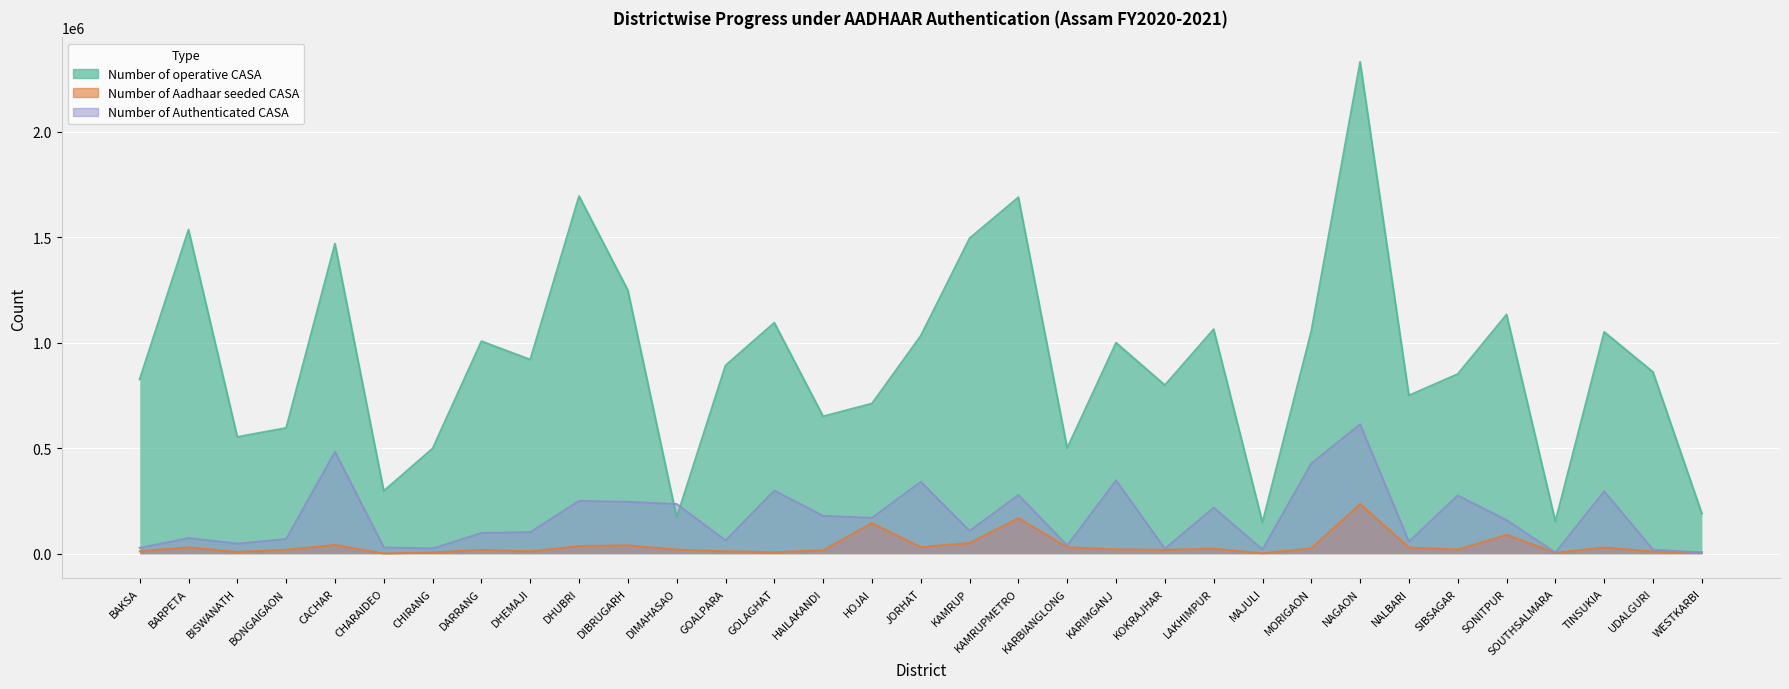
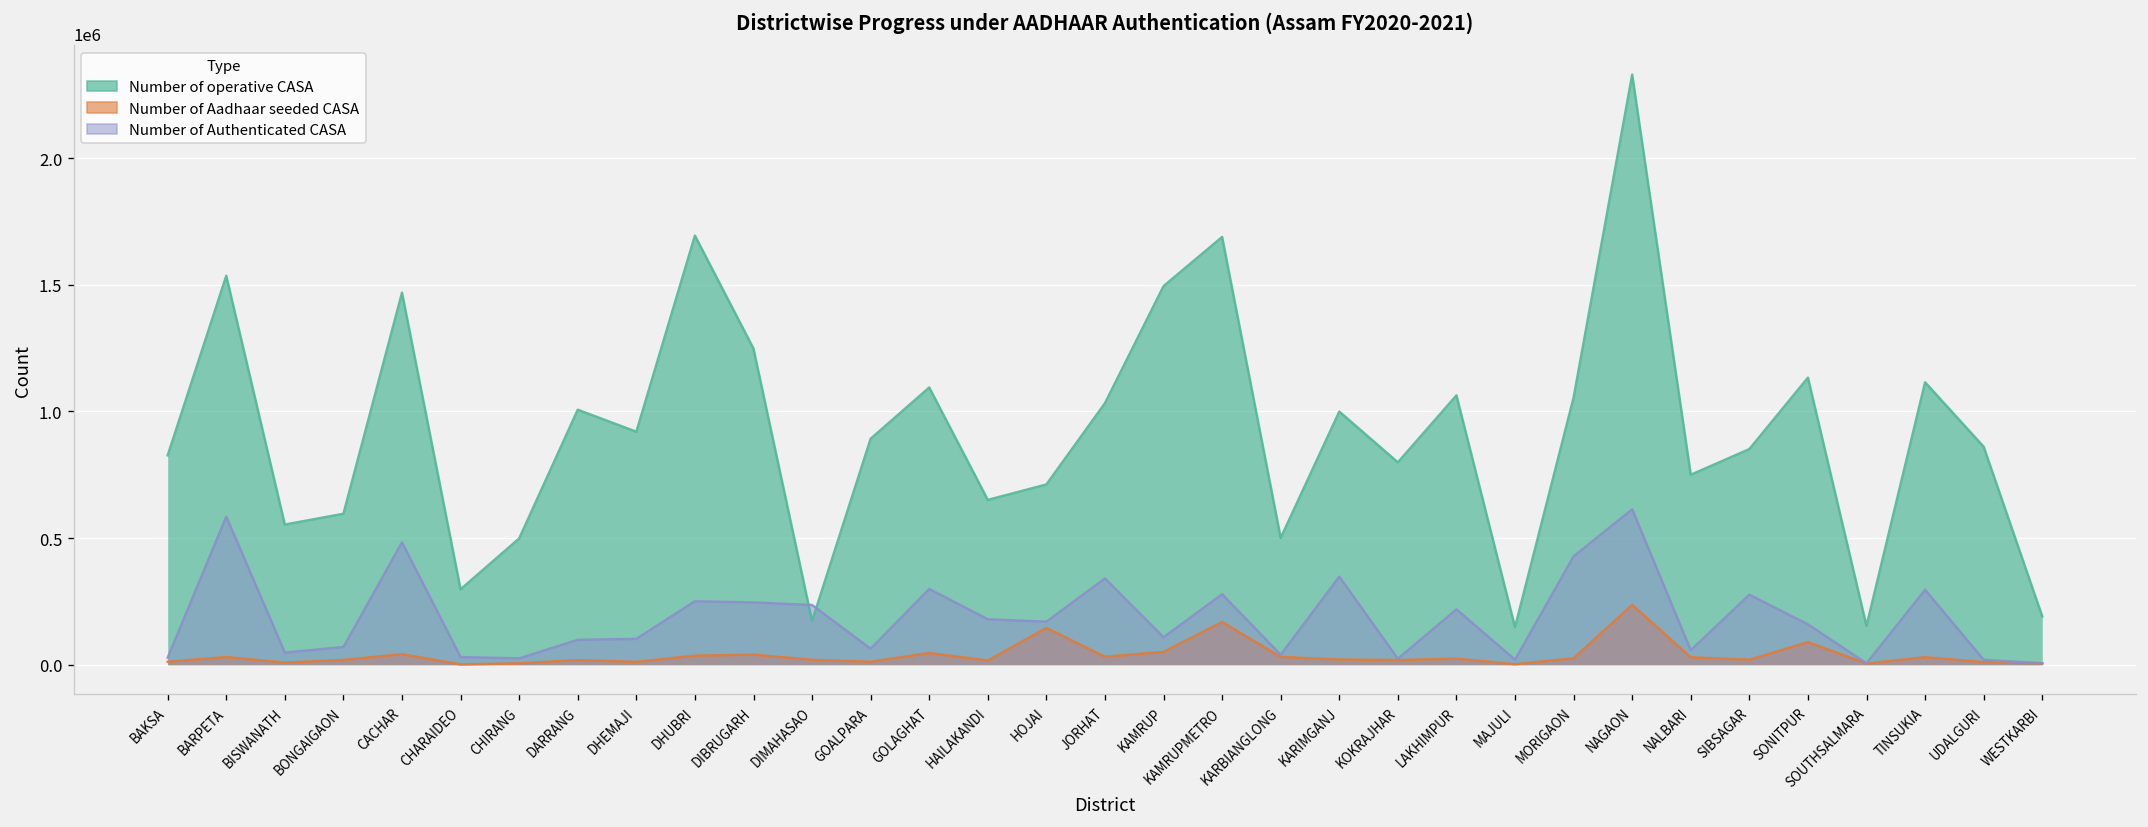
  {
    "Number of operative CASA": {
      "BAKSA": 830000,
      "BARPETA": 1530000,
      "BISWANATH": 550000,
      "BONGAIGAON": 600000,
      "CACHAR": 1470000,
      "CHARAIDEO": 300000,
      "CHIRANG": 500000,
      "DARRANG": 1010000,
      "DHEMAJI": 920000,
      "DHUBRI": 1690000,
      "DIBRUGARH": 1250000,
      "DIMAHASAO": 170000,
      "GOALPARA": 890000,
      "GOLAGHAT": 1090000,
      "HAILAKANDI": 650000,
      "HOJAI": 710000,
      "JORHAT": 1030000,
      "KAMRUP": 1490000,
      "KAMRUPMETRO": 1690000,
      "KARBIANGLONG": 500000,
      "KARIMGANJ": 1000000,
      "KOKRAJHAR": 800000,
      "LAKHIMPUR": 1060000,
      "MAJULI": 150000,
      "MORIGAON": 1050000,
      "NAGAON": 2330000,
      "NALBARI": 750000,
      "SIBSAGAR": 850000,
      "SONITPUR": 1130000,
      "SOUTHSALMARA": 150000,
-     "TINSUKIA": 1050000,
+     "TINSUKIA": 1110000,
      "UDALGURI": 860000,
      "WESTKARBI": 190000
    },
    "Number of Aadhaar seeded CASA": {
      "BAKSA": 10000,
      "BARPETA": 30000,
      "BISWANATH": 10000,
      "BONGAIGAON": 20000,
      "CACHAR": 40000,
      "CHARAIDEO": 0,
      "CHIRANG": 10000,
      "DARRANG": 20000,
      "DHEMAJI": 10000,
      "DHUBRI": 40000,
      "DIBRUGARH": 40000,
      "DIMAHASAO": 20000,
      "GOALPARA": 10000,
-     "GOLAGHAT": 10000,
+     "GOLAGHAT": 50000,
      "HAILAKANDI": 20000,
      "HOJAI": 150000,
      "JORHAT": 30000,
      "KAMRUP": 50000,
      "KAMRUPMETRO": 170000,
      "KARIMGANJ": 20000,
      "LAKHIMPUR": 20000,
      "MAJULI": 0,
      "MORIGAON": 30000,
      "NAGAON": 240000,
      "NALBARI": 30000,
      "SIBSAGAR": 20000,
      "SONITPUR": 90000,
      "TINSUKIA": 30000
    },
    "Number of Authenticated CASA": {
      "BAKSA": 30000,
-     "BARPETA": 70000,
+     "BARPETA": 580000,
      "BISWANATH": 50000,
      "BONGAIGAON": 70000,
      "CACHAR": 480000,
      "CHARAIDEO": 30000,
      "CHIRANG": 30000,
      "DARRANG": 100000,
      "DHEMAJI": 100000,
      "DHUBRI": 250000,
      "DIBRUGARH": 250000,
      "DIMAHASAO": 240000,
      "GOALPARA": 60000,
      "GOLAGHAT": 300000,
      "HAILAKANDI": 180000,
      "HOJAI": 170000,
      "JORHAT": 340000,
      "KAMRUP": 110000,
      "KAMRUPMETRO": 280000,
      "KARIMGANJ": 350000,
      "LAKHIMPUR": 220000,
      "MAJULI": 20000,
      "MORIGAON": 430000,
      "NAGAON": 610000,
      "NALBARI": 60000,
      "SIBSAGAR": 280000,
      "SONITPUR": 160000,
      "TINSUKIA": 300000
    }
  }
